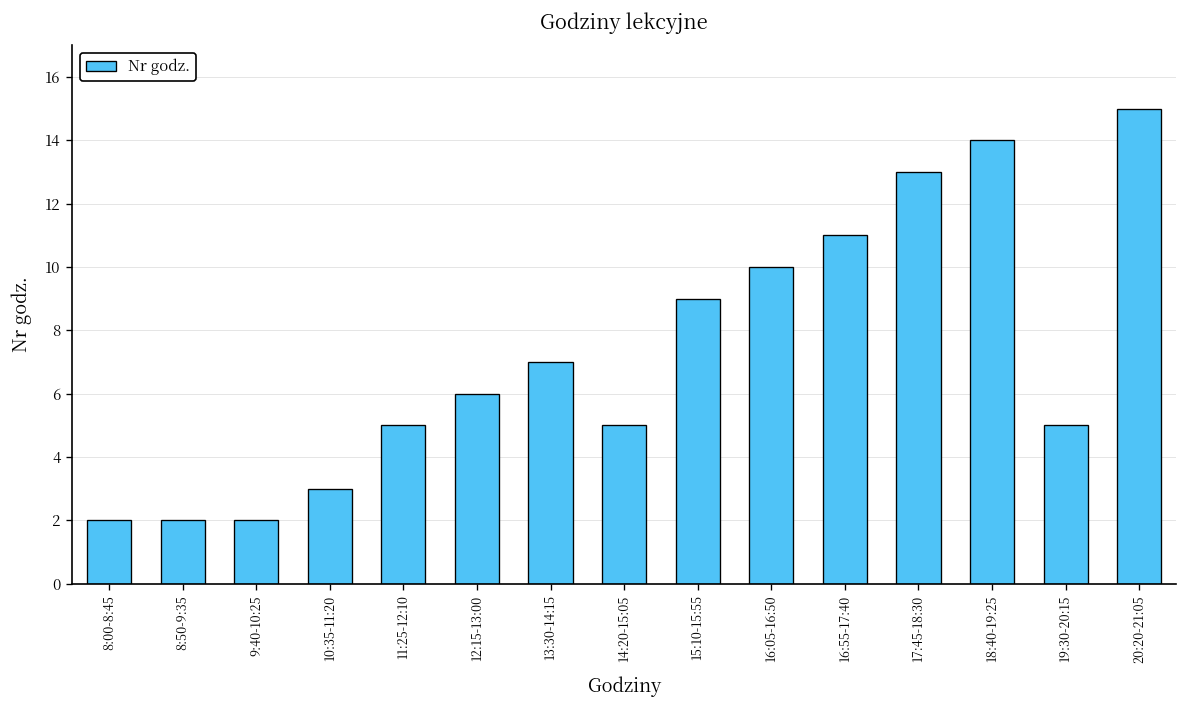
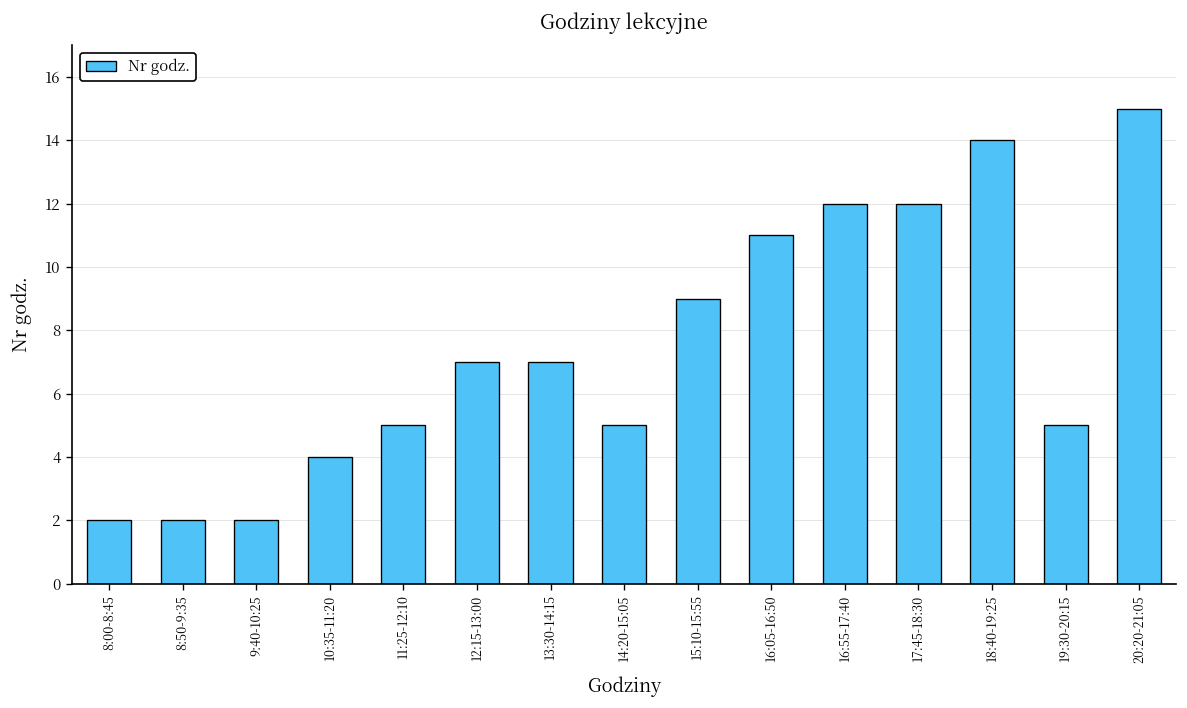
  {
    "8:00-8:45": 2,
    "8:50-9:35": 2,
    "9:40-10:25": 2,
-   "10:35-11:20": 3,
+   "10:35-11:20": 4,
    "11:25-12:10": 5,
-   "12:15-13:00": 6,
+   "12:15-13:00": 7,
    "13:30-14:15": 7,
    "14:20-15:05": 5,
    "15:10-15:55": 9,
-   "16:05-16:50": 10,
-   "16:55-17:40": 11,
-   "17:45-18:30": 13,
+   "16:05-16:50": 11,
+   "16:55-17:40": 12,
+   "17:45-18:30": 12,
    "18:40-19:25": 14,
    "19:30-20:15": 5,
    "20:20-21:05": 15
  }
